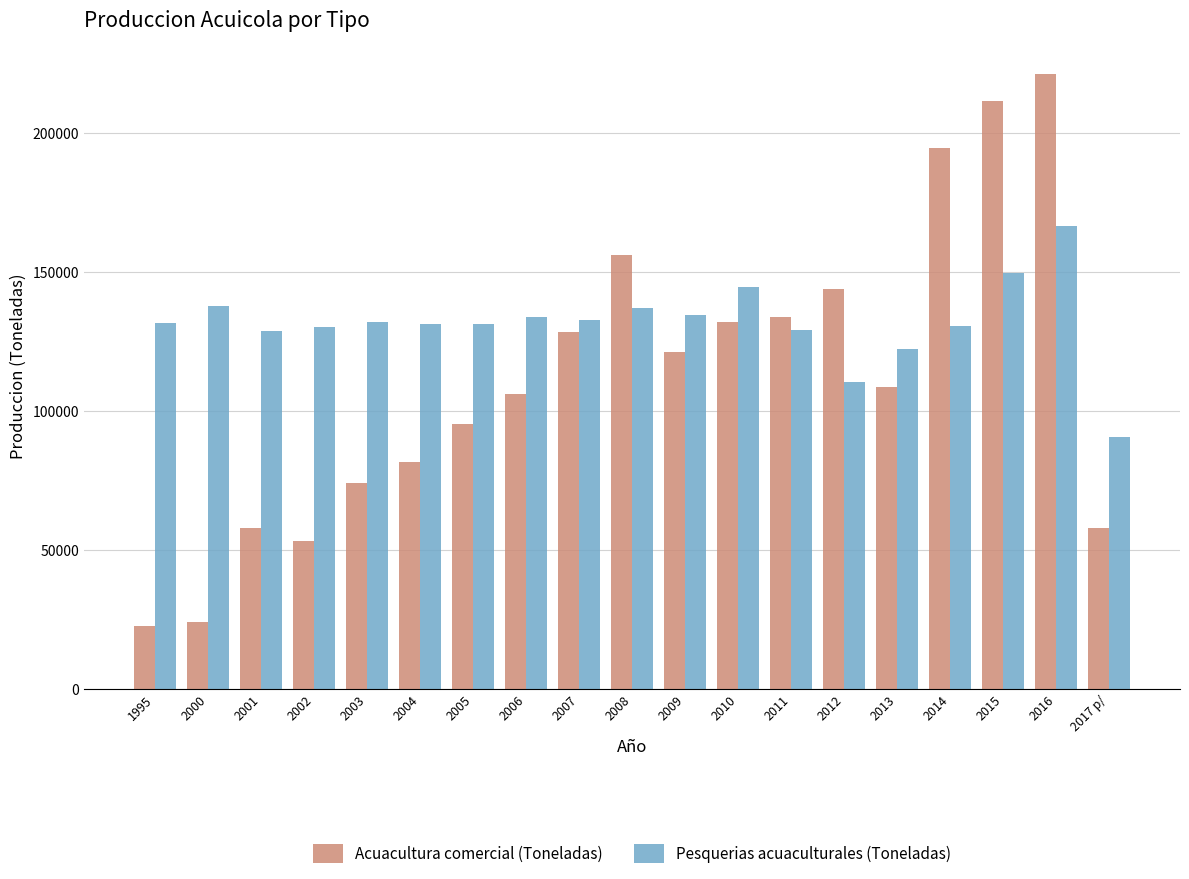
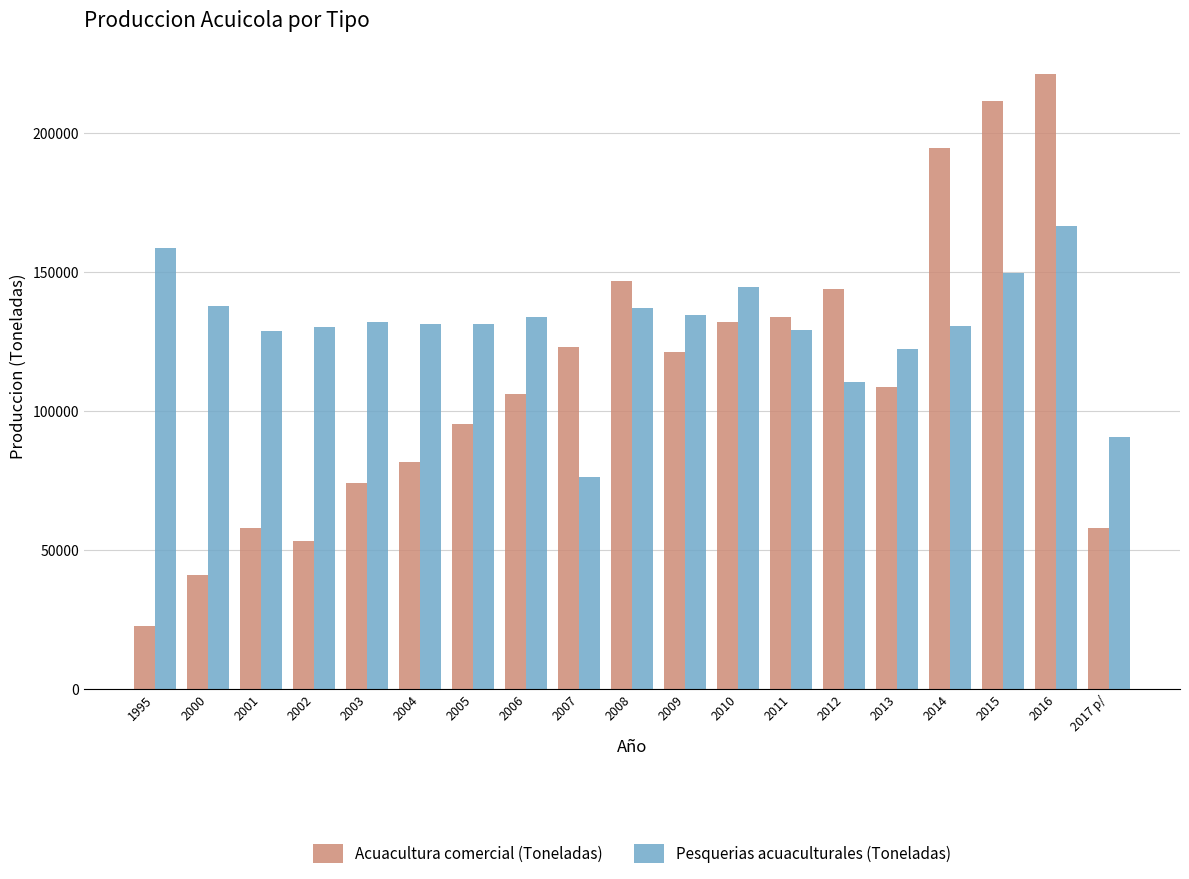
  {
    "Acuacultura comercial (Toneladas)": {
      "1995": 23000,
-     "2000": 24000,
+     "2000": 41000,
      "2001": 58000,
      "2002": 53000,
      "2003": 74000,
      "2004": 82000,
      "2005": 95000,
      "2006": 106000,
-     "2007": 128000,
-     "2008": 156000,
+     "2007": 123000,
+     "2008": 147000,
      "2009": 121000,
      "2010": 132000,
      "2011": 134000,
      "2012": 144000,
      "2013": 109000,
      "2014": 195000,
      "2015": 212000,
      "2016": 221000,
      "2017 p/": 58000
    },
    "Pesquerias acuaculturales (Toneladas)": {
-     "1995": 131000,
+     "1995": 159000,
      "2000": 138000,
      "2001": 129000,
      "2002": 130000,
      "2003": 132000,
      "2004": 131000,
      "2005": 131000,
      "2006": 134000,
-     "2007": 133000,
+     "2007": 76000,
      "2008": 137000,
      "2009": 134000,
      "2010": 144000,
      "2011": 129000,
      "2012": 110000,
      "2013": 122000,
      "2014": 130000,
      "2015": 150000,
      "2016": 166000,
      "2017 p/": 91000
    }
  }
